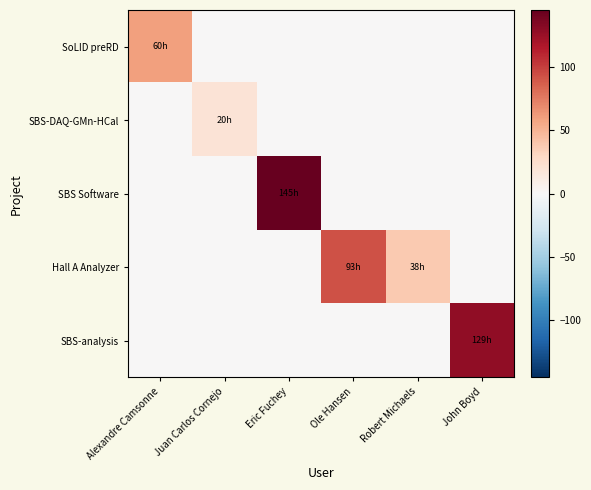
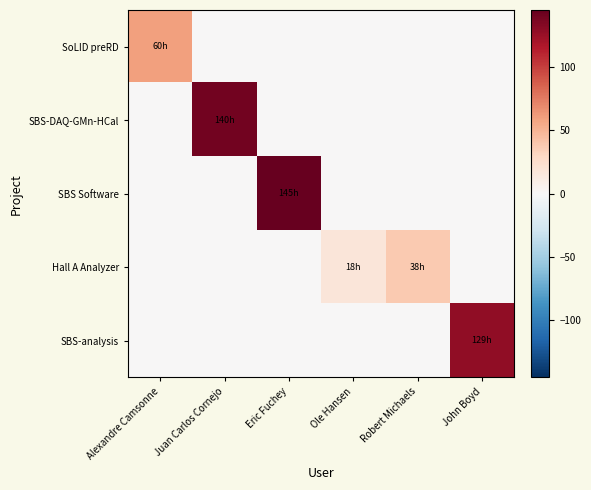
  {
    "SBS-DAQ-GMn-HCal": {
-     "Juan Carlos Cornejo": "20h"
+     "Juan Carlos Cornejo": "140h"
    },
    "Hall A Analyzer": {
-     "Ole Hansen": "93h"
+     "Ole Hansen": "18h"
    }
  }
